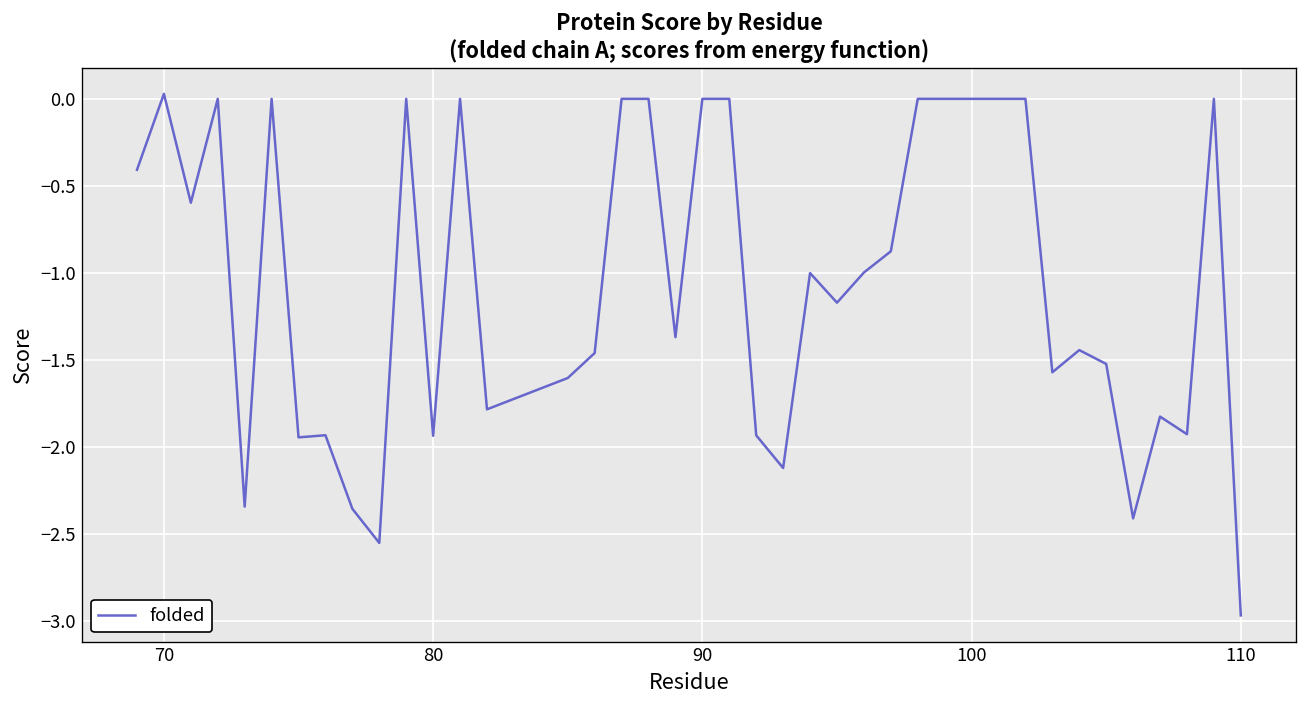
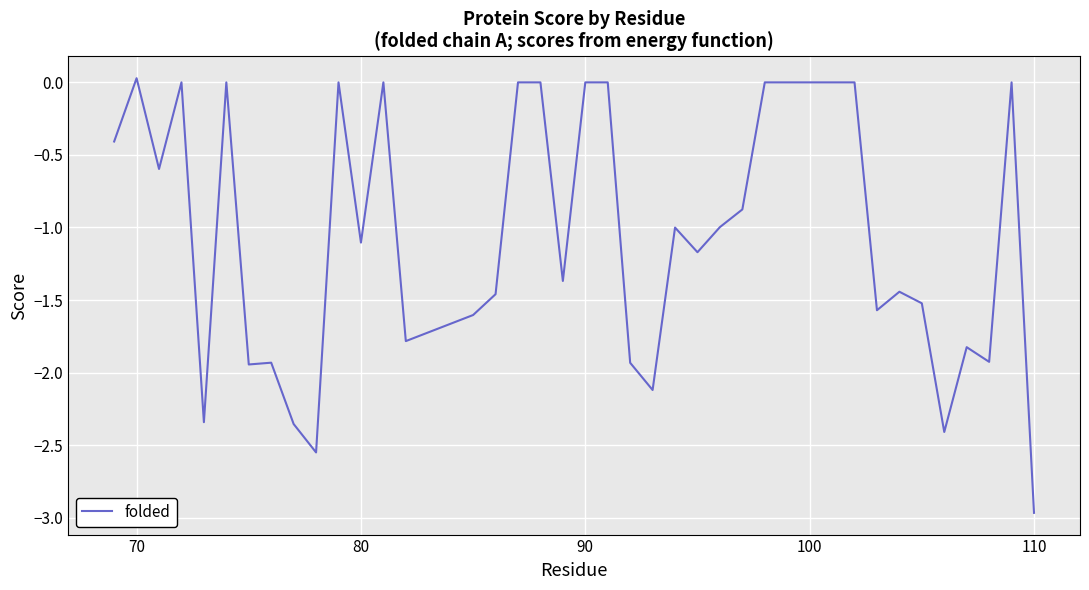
  {
    "70": 0.03,
-   "80": -1.93,
+   "80": -1.10,
    "90": 0.00,
    "100": 0.00,
    "110": -2.97
  }
